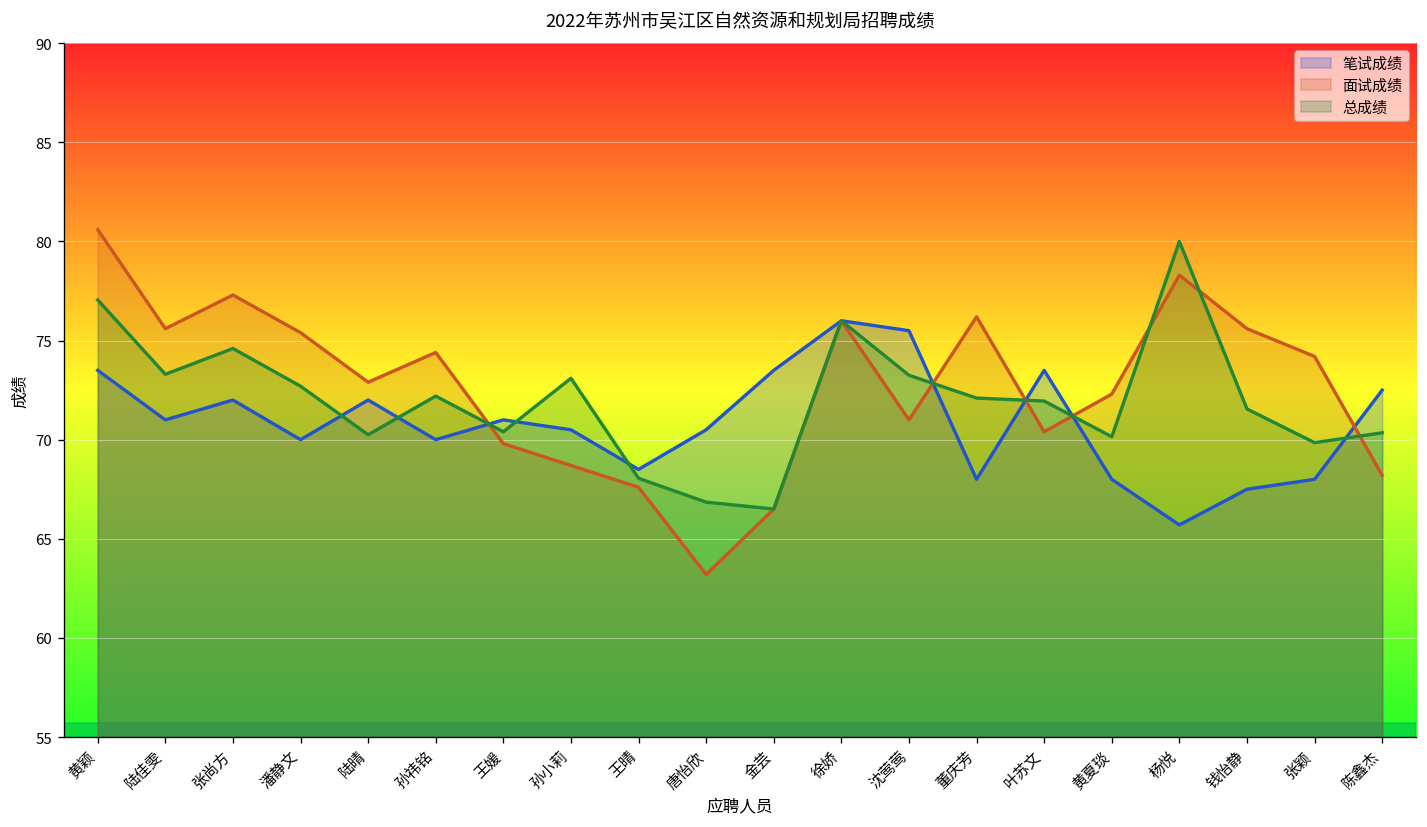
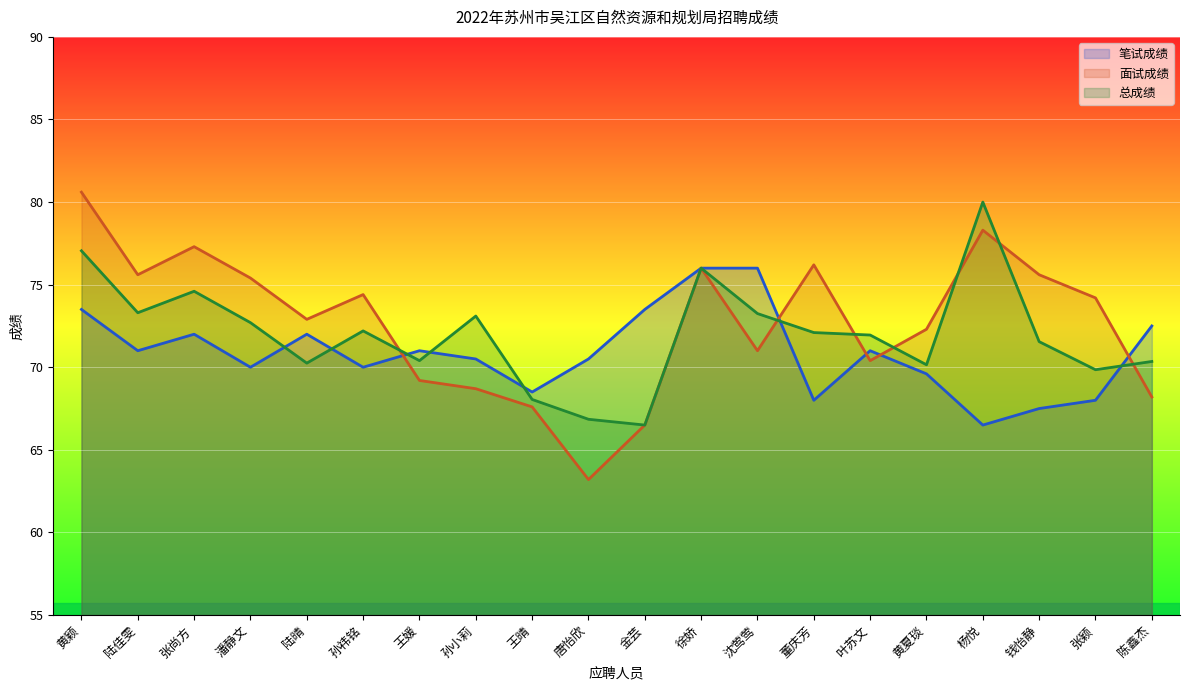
  {
    "笔试成绩": {
      "黄颖": 73.5,
      "陆佳雯": 71.0,
      "张尚方": 72.0,
      "潘静文": 70.0,
      "陆晴": 72.0,
      "孙祎铭": 70.0,
      "王媛": 71.0,
      "孙小莉": 70.5,
      "王晴": 68.5,
      "唐怡欣": 70.5,
      "金芸": 73.5,
-     "沈莺莺": 75.5,
+     "沈莺莺": 76.0,
      "董庆芳": 68.0,
-     "叶苏文": 73.5,
-     "黄夏琰": 68.0,
-     "杨悦": 65.7,
+     "叶苏文": 71.0,
+     "黄夏琰": 69.6,
+     "杨悦": 66.5,
      "钱怡静": 67.5,
      "张颖": 68.0,
      "陈鑫杰": 72.5
    },
    "面试成绩": {
      "黄颖": 80.6,
      "陆佳雯": 75.6,
      "张尚方": 77.3,
      "潘静文": 75.4,
      "陆晴": 72.9,
      "孙祎铭": 74.4,
-     "王媛": 69.8,
+     "王媛": 69.2,
      "孙小莉": 68.7,
      "王晴": 67.6,
      "唐怡欣": 63.2,
      "沈莺莺": 71.0,
      "董庆芳": 76.2,
      "叶苏文": 70.4,
      "黄夏琰": 72.3,
      "杨悦": 78.3,
      "钱怡静": 75.6,
      "张颖": 74.2,
      "陈鑫杰": 68.2
    },
    "总成绩": {
      "黄颖": 77.1,
      "陆佳雯": 73.3,
      "张尚方": 74.6,
      "潘静文": 72.7,
      "陆晴": 70.3,
      "孙祎铭": 72.2,
      "王媛": 70.4,
      "孙小莉": 73.1,
      "王晴": 68.1,
      "唐怡欣": 66.9,
      "沈莺莺": 73.3,
      "董庆芳": 72.1,
      "叶苏文": 72.0,
      "黄夏琰": 70.2,
      "杨悦": 80.0,
      "钱怡静": 71.6,
      "张颖": 69.9,
      "陈鑫杰": 70.4
    }
  }
